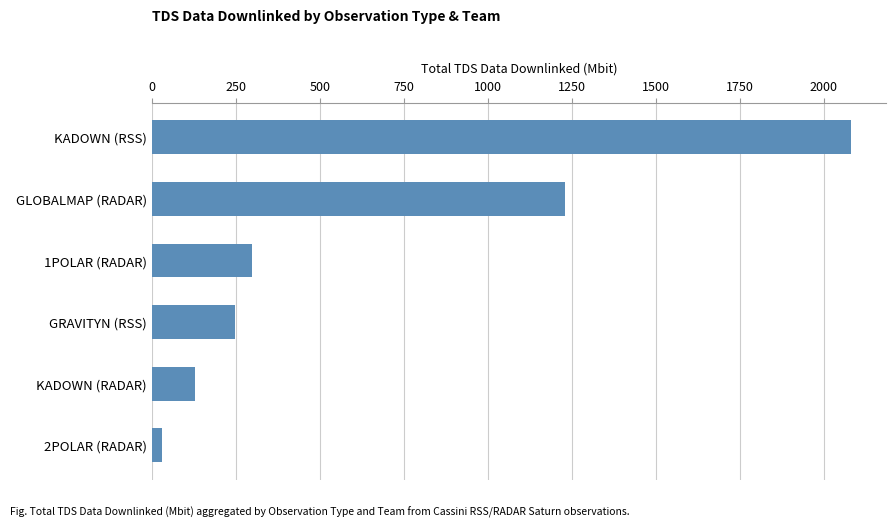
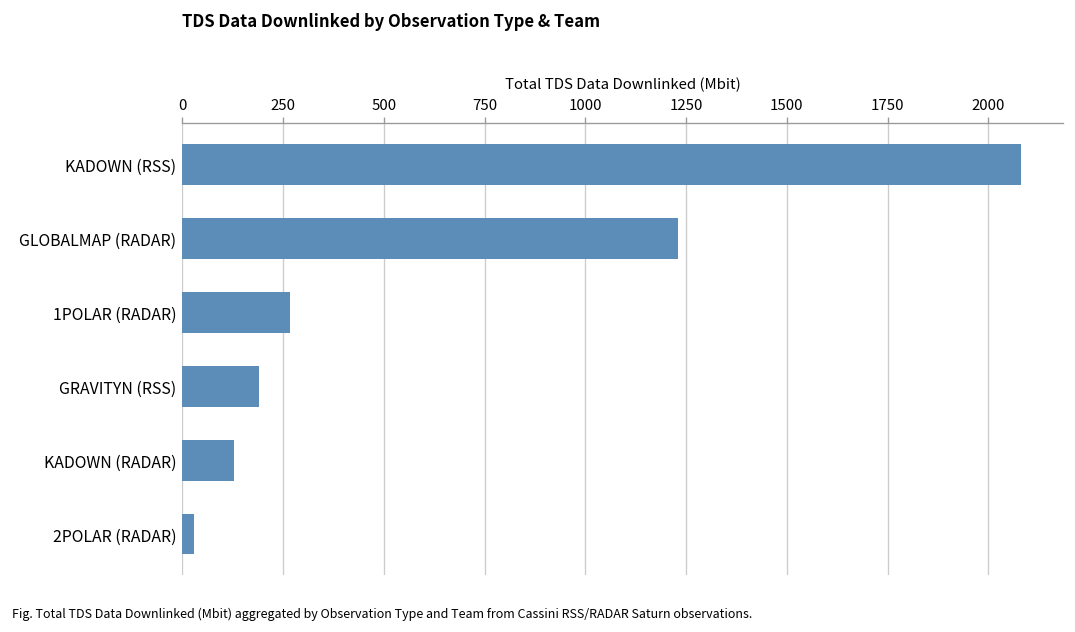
  {
    "KADOWN (RSS)": 2080,
    "GLOBALMAP (RADAR)": 1230,
-   "1POLAR (RADAR)": 300,
-   "GRAVITYN (RSS)": 250,
+   "1POLAR (RADAR)": 270,
+   "GRAVITYN (RSS)": 190,
    "KADOWN (RADAR)": 130,
    "2POLAR (RADAR)": 30
  }
